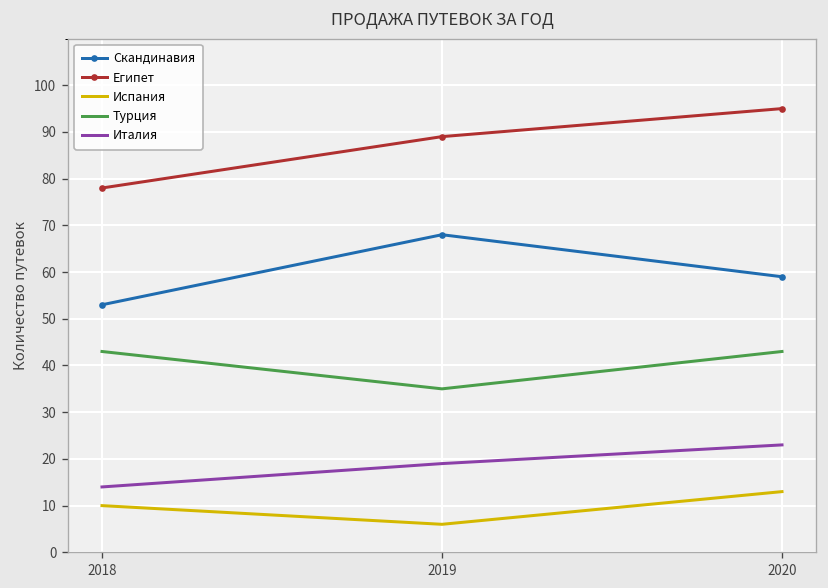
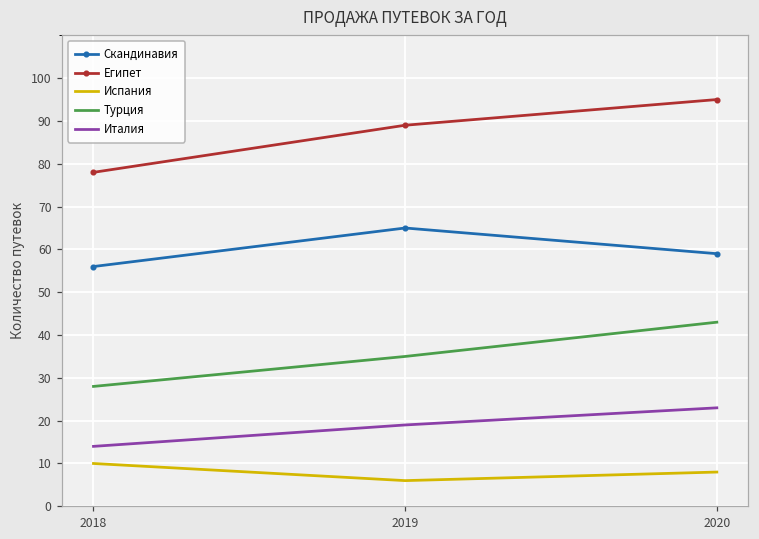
  {
    "Скандинавия": {
-     "2018": 53,
-     "2019": 68,
+     "2018": 56,
+     "2019": 65,
      "2020": 59
    },
    "Египет": {
      "2018": 78,
      "2019": 89,
      "2020": 95
    },
    "Испания": {
      "2018": 10,
      "2019": 6,
-     "2020": 13
+     "2020": 8
    },
    "Турция": {
-     "2018": 43,
+     "2018": 28,
      "2019": 35,
      "2020": 43
    },
    "Италия": {
      "2018": 14,
      "2019": 19,
      "2020": 23
    }
  }
